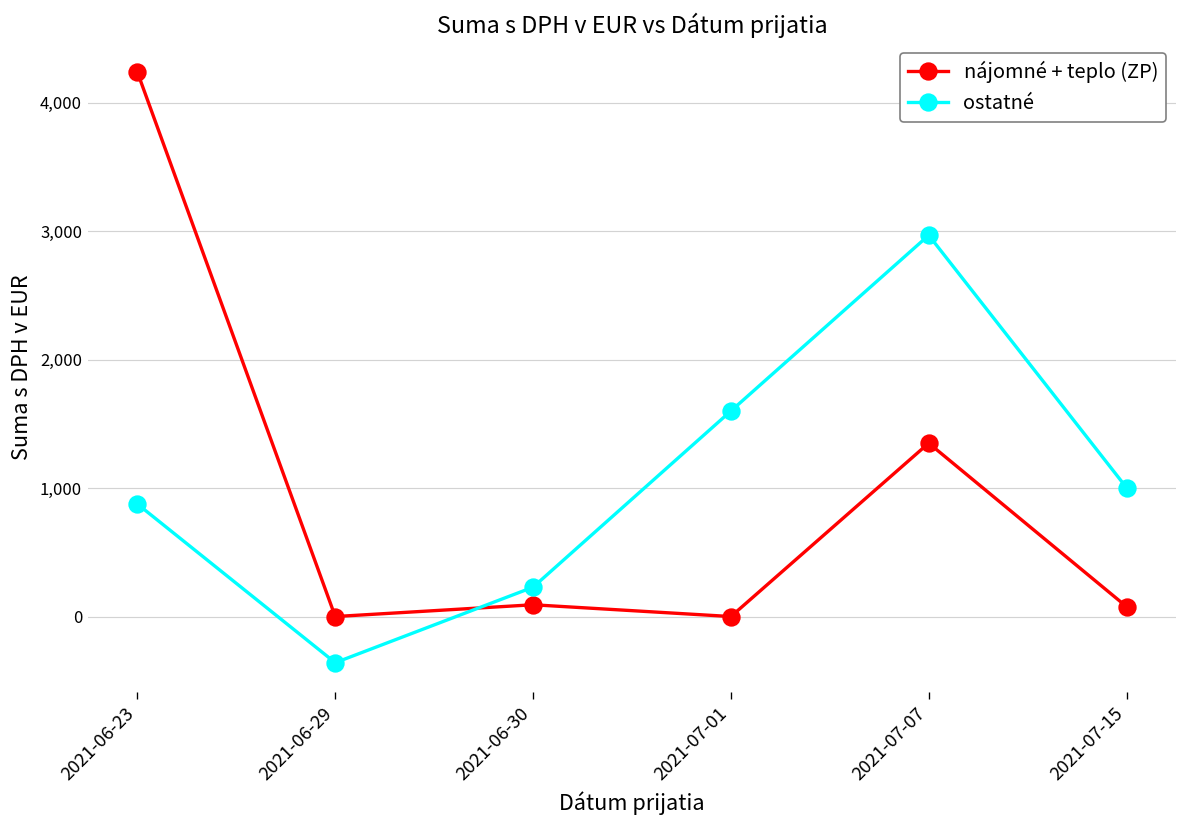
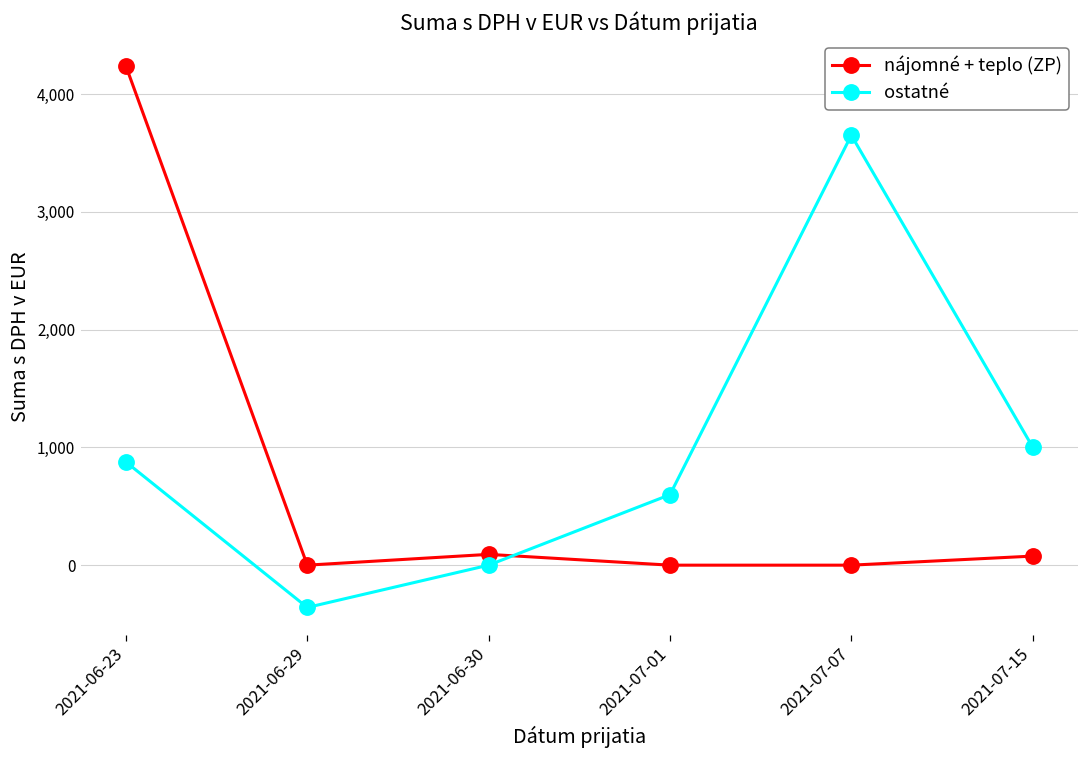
  {
    "nájomné + teplo (ZP)": {
      "2021-06-23": "4,240",
      "2021-06-29": "0",
      "2021-06-30": "90",
      "2021-07-01": "0",
-     "2021-07-07": "1,350",
+     "2021-07-07": "0",
      "2021-07-15": "80"
    },
    "ostatné": {
      "2021-06-23": "880",
      "2021-06-29": "-360",
-     "2021-06-30": "230",
-     "2021-07-01": "1,600",
-     "2021-07-07": "2,970",
+     "2021-06-30": "0",
+     "2021-07-01": "600",
+     "2021-07-07": "3,650",
      "2021-07-15": "1,000"
    }
  }
